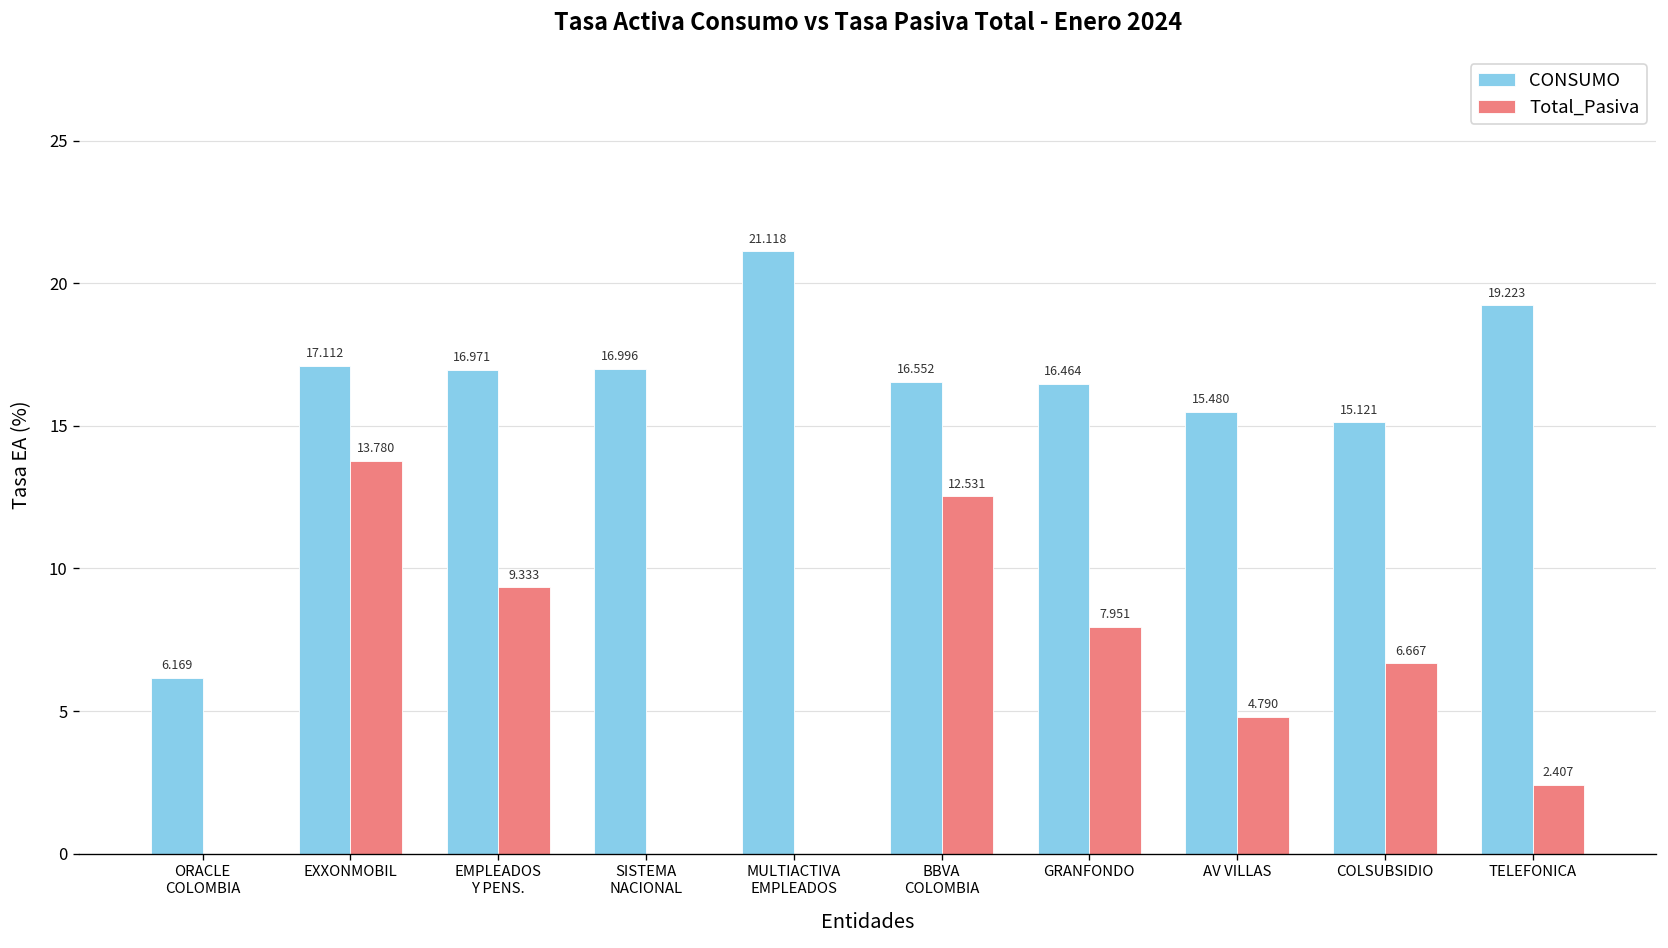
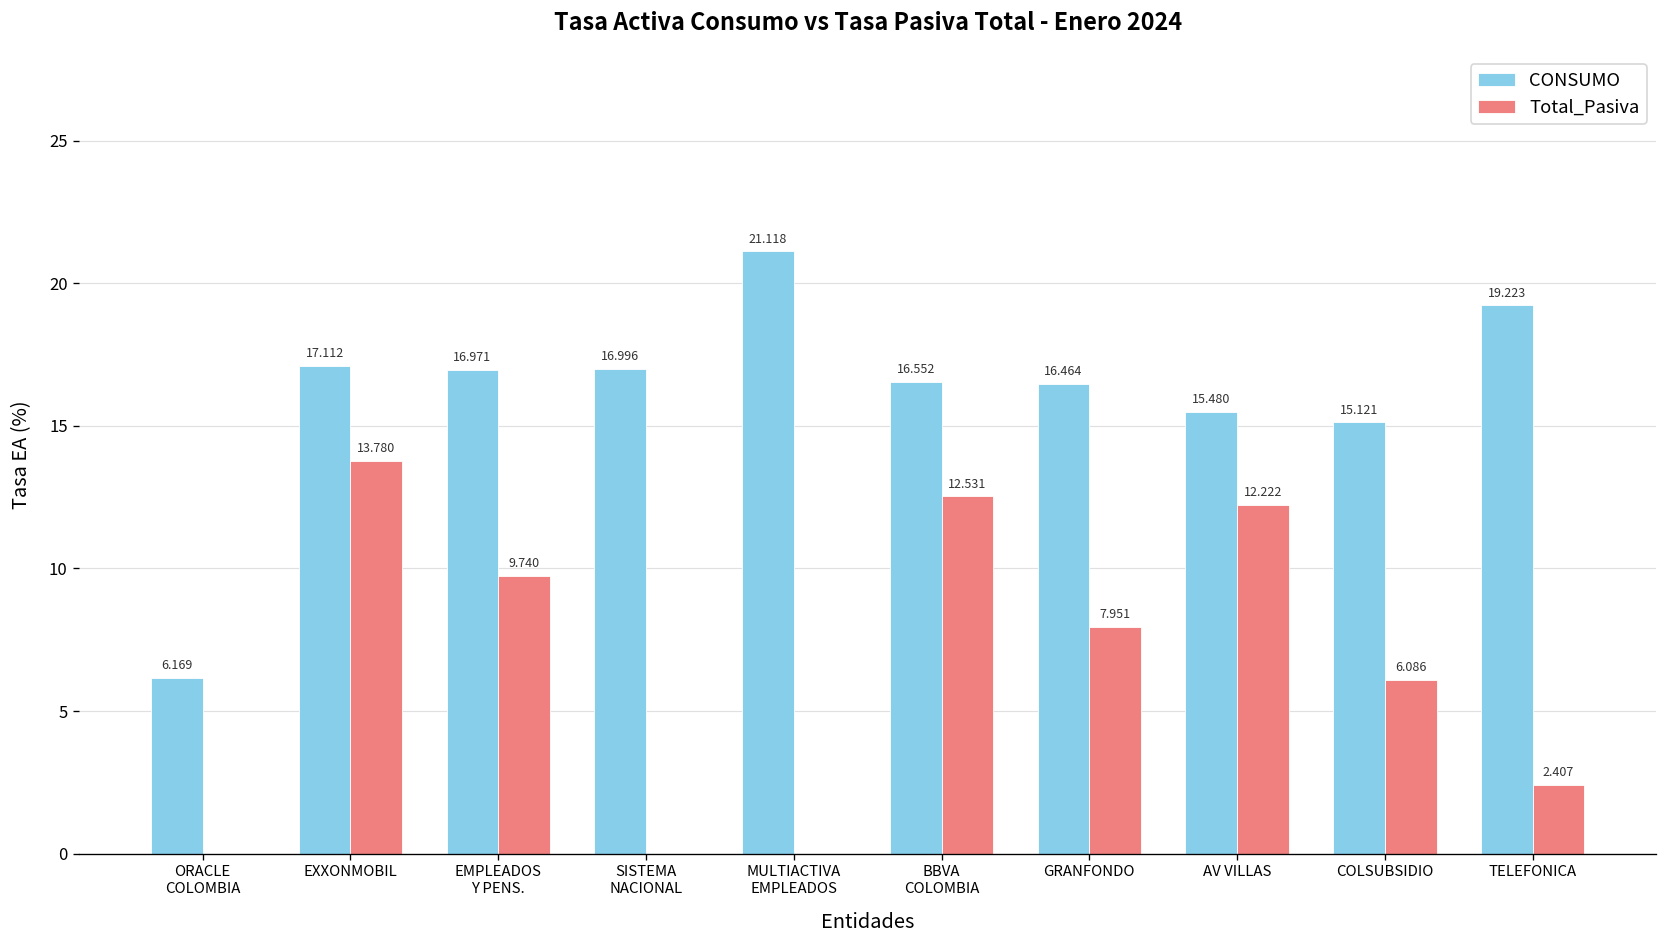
  {
    "CONSUMO": {
      "ORACLE COLOMBIA": 6.169,
      "EXXONMOBIL": 17.112,
      "EMPLEADOS Y PENS.": 16.971,
      "SISTEMA NACIONAL": 16.996,
      "MULTIACTIVA EMPLEADOS": 21.118,
      "BBVA COLOMBIA": 16.552,
      "GRANFONDO": 16.464,
      "AV VILLAS": 15.480,
      "COLSUBSIDIO": 15.121,
      "TELEFONICA": 19.223
    },
    "Total_Pasiva": {
      "EXXONMOBIL": 13.780,
-     "EMPLEADOS Y PENS.": 9.333,
+     "EMPLEADOS Y PENS.": 9.740,
      "BBVA COLOMBIA": 12.531,
      "GRANFONDO": 7.951,
-     "AV VILLAS": 4.790,
-     "COLSUBSIDIO": 6.667,
+     "AV VILLAS": 12.222,
+     "COLSUBSIDIO": 6.086,
      "TELEFONICA": 2.407
    }
  }
